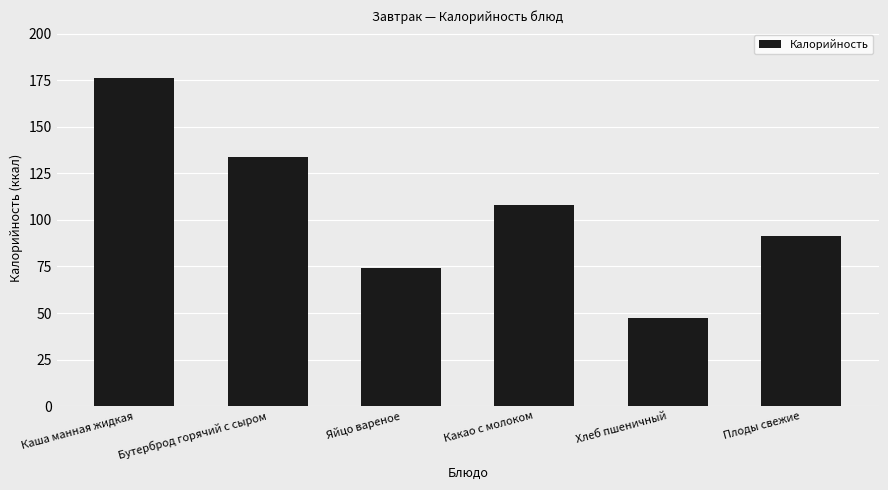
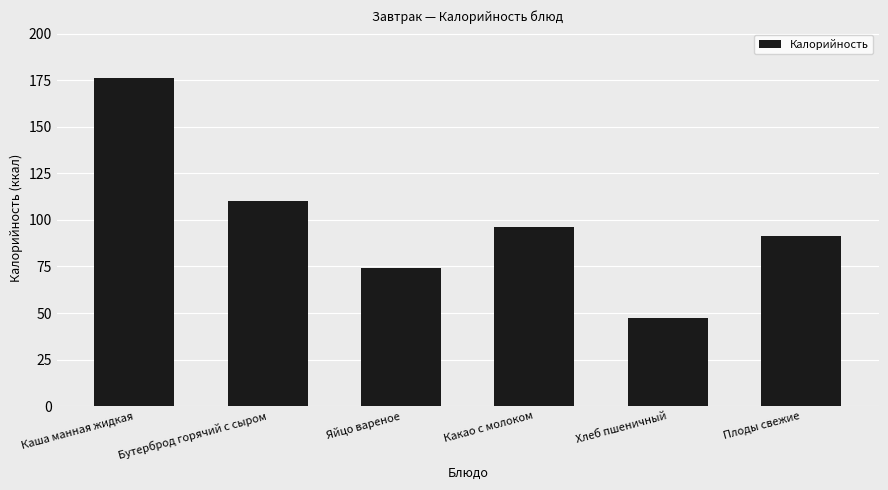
  {
    "Каша манная жидкая": 176,
-   "Бутерброд горячий с сыром": 134,
+   "Бутерброд горячий с сыром": 110,
    "Яйцо вареное": 74,
-   "Какао с молоком": 108,
+   "Какао с молоком": 96,
    "Хлеб пшеничный": 47,
    "Плоды свежие": 91
  }
